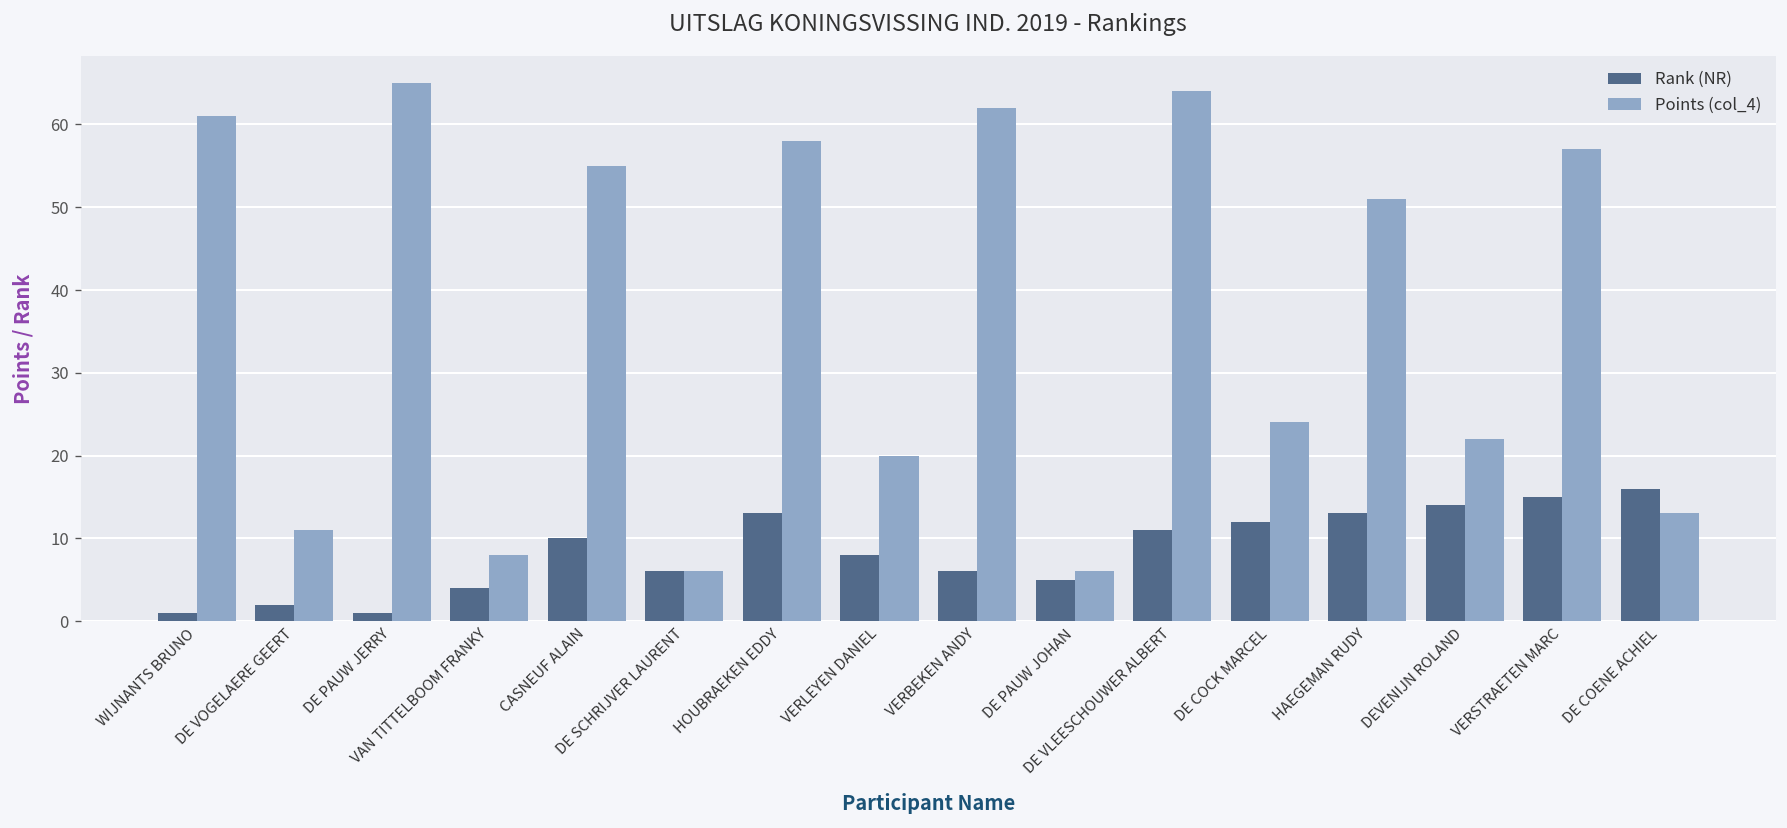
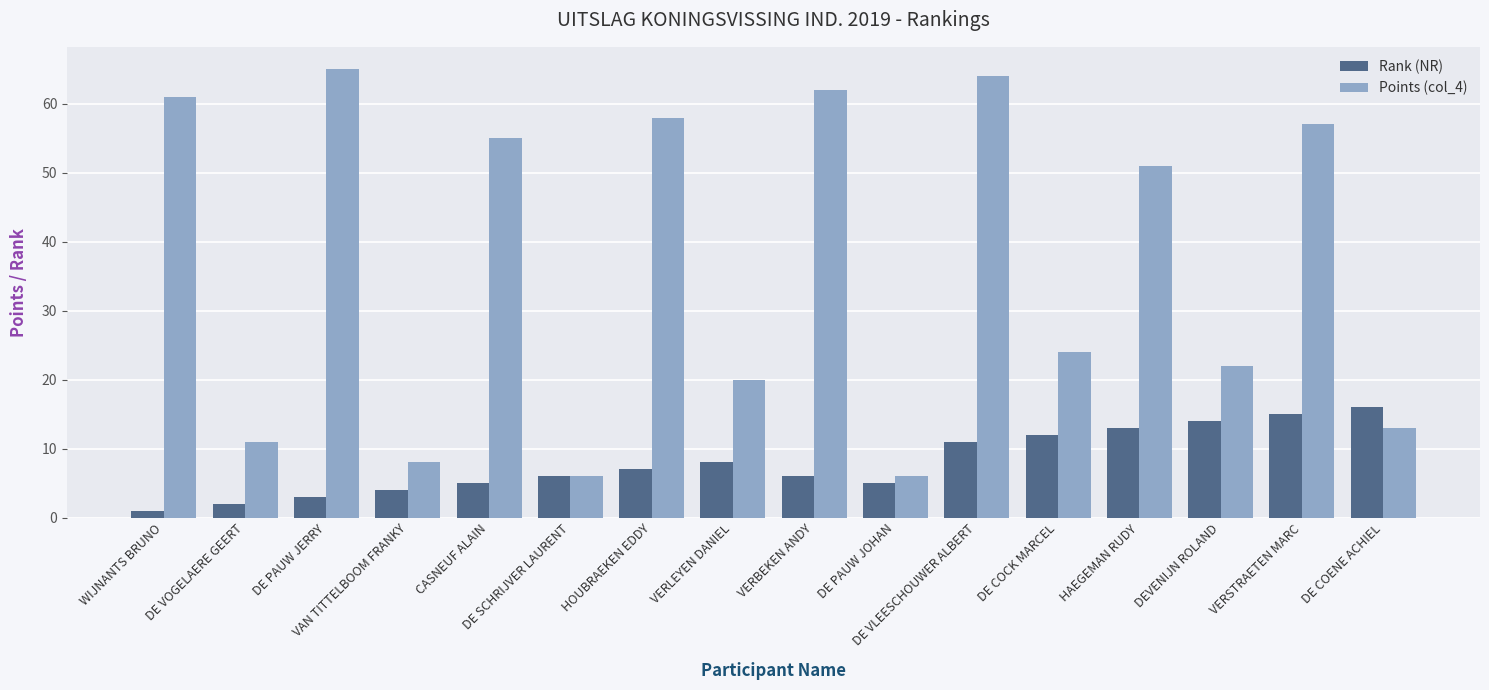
  {
    "Rank (NR)": {
      "WIJNANTS BRUNO": 1,
      "DE VOGELAERE GEERT": 2,
-     "DE PAUW JERRY": 1,
+     "DE PAUW JERRY": 3,
      "VAN TITTELBOOM FRANKY": 4,
-     "CASNEUF ALAIN": 10,
+     "CASNEUF ALAIN": 5,
      "DE SCHRIJVER LAURENT": 6,
-     "HOUBRAEKEN EDDY": 13,
+     "HOUBRAEKEN EDDY": 7,
      "VERLEYEN DANIEL": 8,
      "VERBEKEN ANDY": 6,
      "DE PAUW JOHAN": 5,
      "DE VLEESCHOUWER ALBERT": 11,
      "DE COCK MARCEL": 12,
      "HAEGEMAN RUDY": 13,
      "DEVENIJN ROLAND": 14,
      "VERSTRAETEN MARC": 15,
      "DE COENE ACHIEL": 16
    },
    "Points (col_4)": {
      "WIJNANTS BRUNO": 61,
      "DE VOGELAERE GEERT": 11,
      "DE PAUW JERRY": 65,
      "VAN TITTELBOOM FRANKY": 8,
      "CASNEUF ALAIN": 55,
      "DE SCHRIJVER LAURENT": 6,
      "HOUBRAEKEN EDDY": 58,
      "VERLEYEN DANIEL": 20,
      "VERBEKEN ANDY": 62,
      "DE PAUW JOHAN": 6,
      "DE VLEESCHOUWER ALBERT": 64,
      "DE COCK MARCEL": 24,
      "HAEGEMAN RUDY": 51,
      "DEVENIJN ROLAND": 22,
      "VERSTRAETEN MARC": 57,
      "DE COENE ACHIEL": 13
    }
  }
